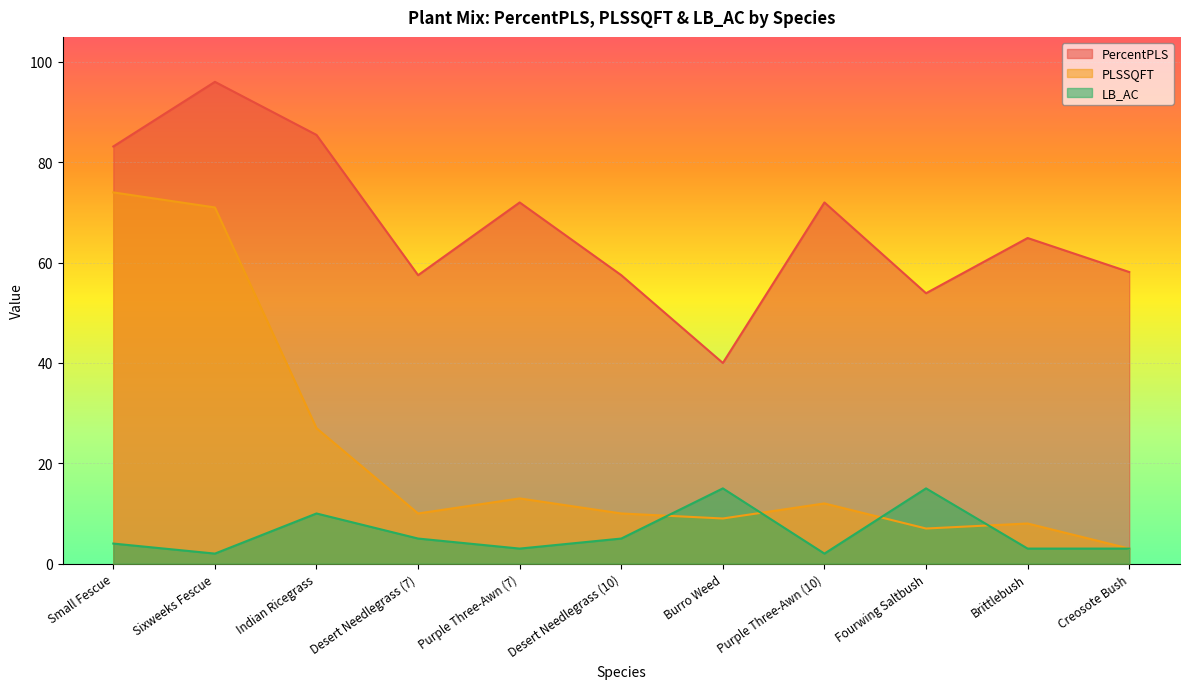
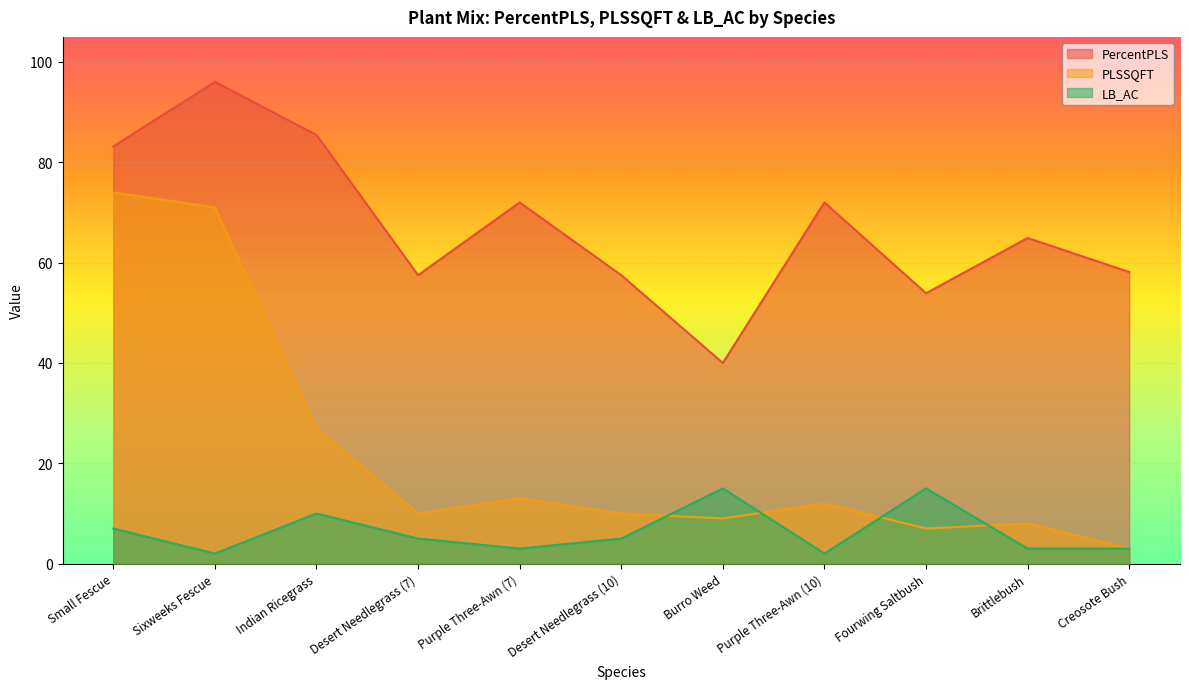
  {
    "PercentPLS": {
      "Small Fescue": 83,
      "Sixweeks Fescue": 96,
      "Indian Ricegrass": 85,
      "Desert Needlegrass (7)": 58,
      "Purple Three-Awn (7)": 72,
      "Desert Needlegrass (10)": 58,
      "Burro Weed": 40,
      "Purple Three-Awn (10)": 72,
      "Fourwing Saltbush": 54,
      "Brittlebush": 65,
      "Creosote Bush": 58
    },
    "PLSSQFT": {
      "Small Fescue": 74,
      "Sixweeks Fescue": 71,
      "Indian Ricegrass": 27,
      "Desert Needlegrass (7)": 10,
      "Purple Three-Awn (7)": 13,
      "Desert Needlegrass (10)": 10,
      "Burro Weed": 9,
      "Purple Three-Awn (10)": 12,
      "Fourwing Saltbush": 7,
      "Brittlebush": 8
    },
    "LB_AC": {
-     "Small Fescue": 4,
+     "Small Fescue": 7,
      "Sixweeks Fescue": 2,
      "Indian Ricegrass": 10,
      "Desert Needlegrass (7)": 5,
      "Purple Three-Awn (7)": 3,
      "Desert Needlegrass (10)": 5,
      "Burro Weed": 15,
      "Purple Three-Awn (10)": 2,
      "Fourwing Saltbush": 15,
      "Brittlebush": 3
    }
  }
